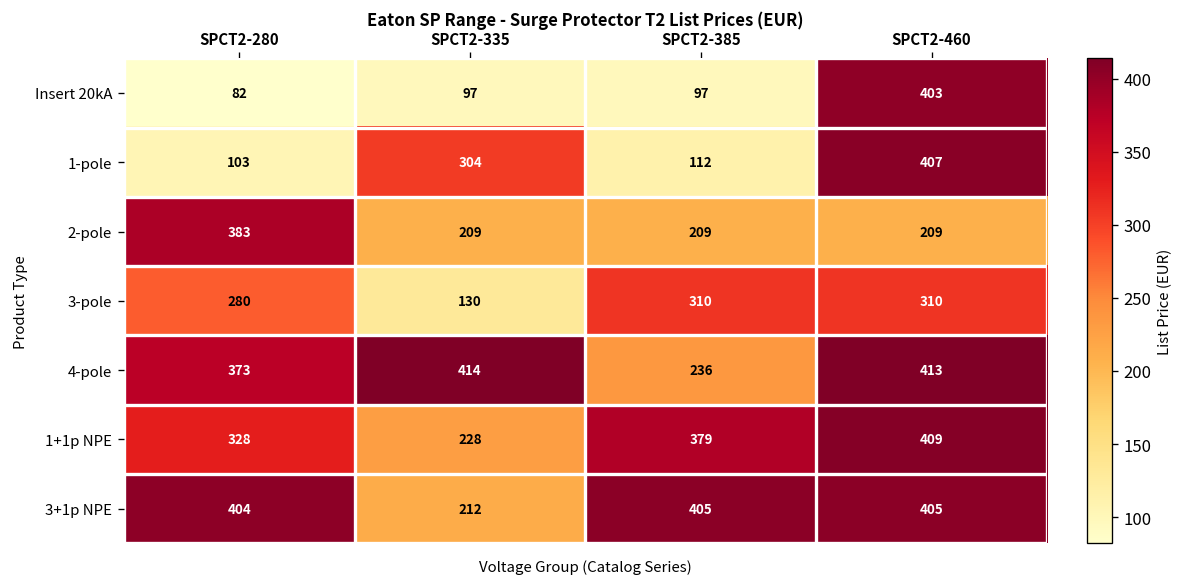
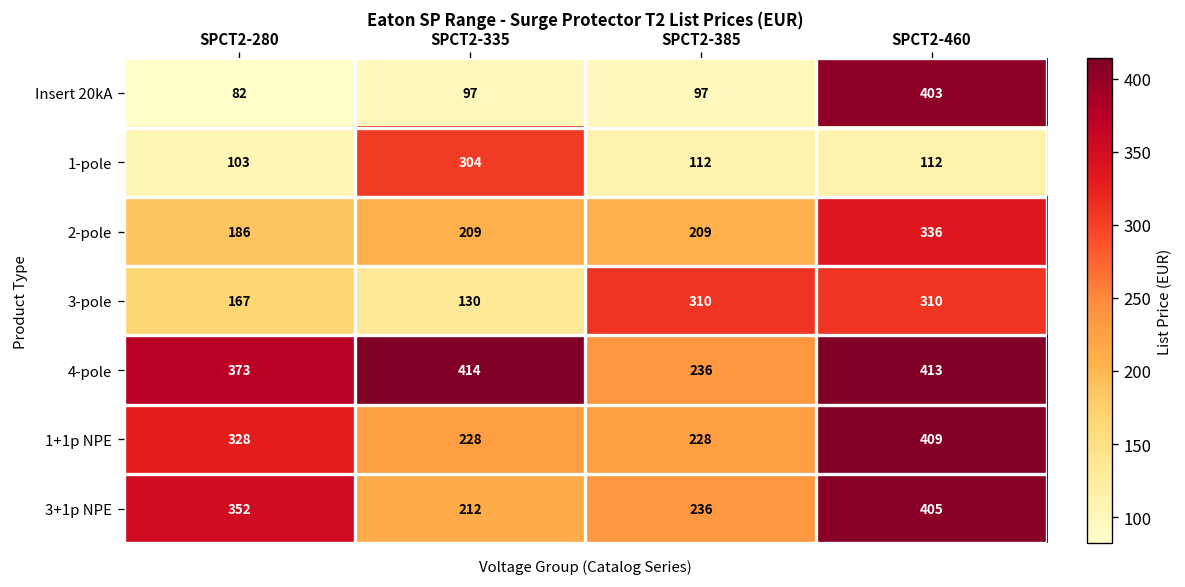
  {
    "Insert 20kA": {
      "SPCT2-280": 82,
      "SPCT2-335": 97,
      "SPCT2-385": 97,
      "SPCT2-460": 403
    },
    "1-pole": {
      "SPCT2-280": 103,
      "SPCT2-335": 304,
      "SPCT2-385": 112,
-     "SPCT2-460": 407
+     "SPCT2-460": 112
    },
    "2-pole": {
-     "SPCT2-280": 383,
+     "SPCT2-280": 186,
      "SPCT2-335": 209,
      "SPCT2-385": 209,
-     "SPCT2-460": 209
+     "SPCT2-460": 336
    },
    "3-pole": {
-     "SPCT2-280": 280,
+     "SPCT2-280": 167,
      "SPCT2-335": 130,
      "SPCT2-385": 310,
      "SPCT2-460": 310
    },
    "4-pole": {
      "SPCT2-280": 373,
      "SPCT2-335": 414,
      "SPCT2-385": 236,
      "SPCT2-460": 413
    },
    "1+1p NPE": {
      "SPCT2-280": 328,
      "SPCT2-335": 228,
-     "SPCT2-385": 379,
+     "SPCT2-385": 228,
      "SPCT2-460": 409
    },
    "3+1p NPE": {
-     "SPCT2-280": 404,
+     "SPCT2-280": 352,
      "SPCT2-335": 212,
-     "SPCT2-385": 405,
+     "SPCT2-385": 236,
      "SPCT2-460": 405
    }
  }
